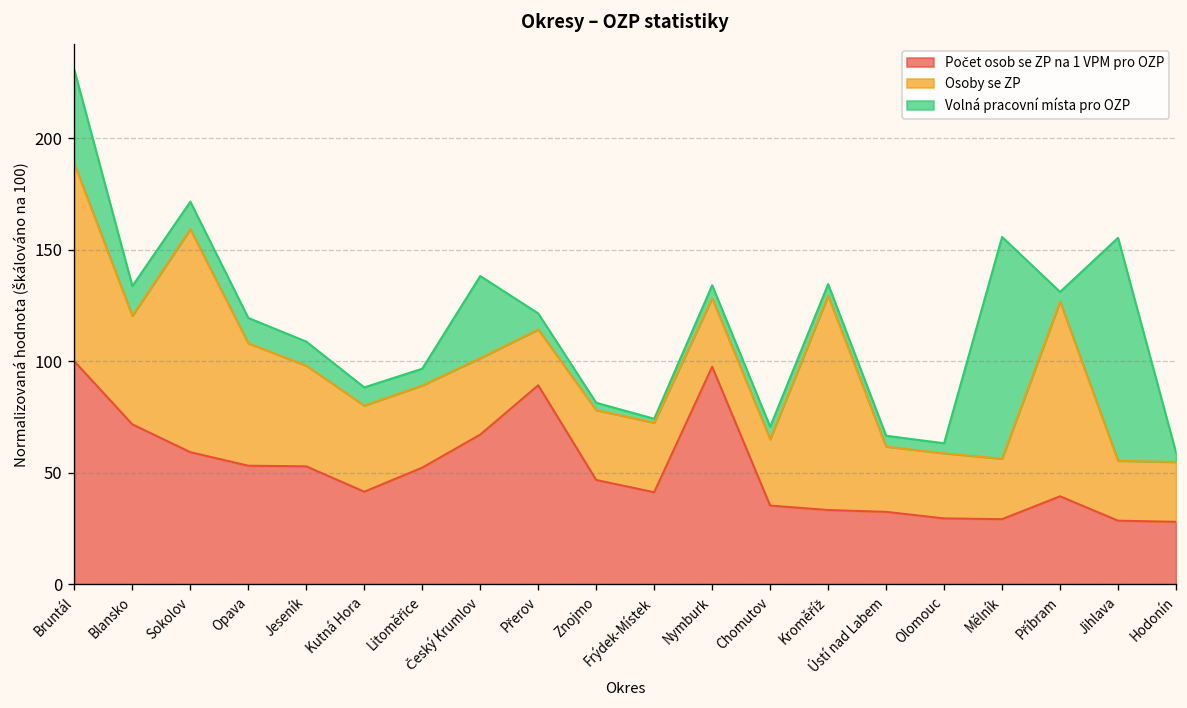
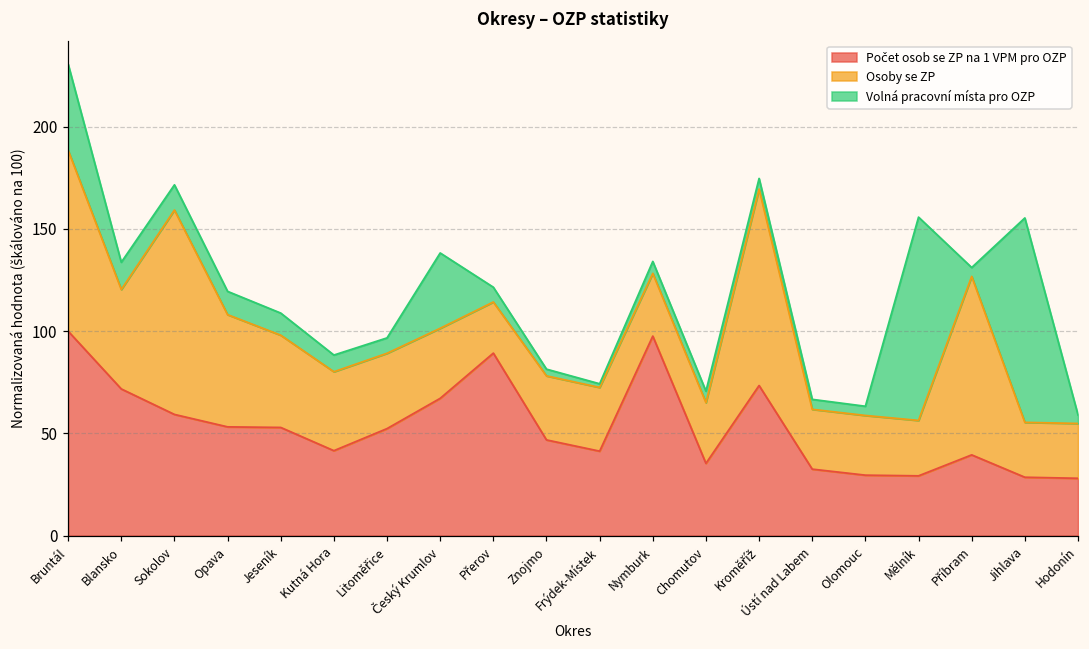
  {
    "Počet osob se ZP na 1 VPM pro OZP": {
      "Bruntál": 100,
      "Blansko": 72,
      "Sokolov": 59,
      "Opava": 53,
      "Jeseník": 53,
      "Kutná Hora": 42,
      "Litoměřice": 52,
      "Český Krumlov": 67,
      "Přerov": 89,
      "Znojmo": 47,
      "Frýdek-Místek": 41,
      "Nymburk": 98,
      "Chomutov": 35,
-     "Kroměříž": 33,
+     "Kroměříž": 73,
      "Ústí nad Labem": 32,
      "Olomouc": 30,
      "Mělník": 29,
      "Příbram": 39,
      "Jihlava": 29,
      "Hodonín": 28
    },
    "Osoby se ZP": {
      "Bruntál": 89,
      "Blansko": 49,
      "Sokolov": 100,
      "Opava": 55,
      "Jeseník": 45,
      "Kutná Hora": 39,
      "Litoměřice": 37,
      "Český Krumlov": 34,
      "Přerov": 25,
      "Znojmo": 31,
      "Frýdek-Místek": 31,
      "Nymburk": 31,
      "Chomutov": 30,
      "Kroměříž": 96,
      "Ústí nad Labem": 29,
      "Olomouc": 29,
      "Mělník": 27,
      "Příbram": 87,
      "Jihlava": 27,
      "Hodonín": 27
    },
    "Volná pracovní místa pro OZP": {
      "Bruntál": 42,
      "Blansko": 13,
      "Sokolov": 12,
      "Opava": 11,
      "Jeseník": 11,
      "Kutná Hora": 8,
      "Litoměřice": 8,
      "Český Krumlov": 37,
      "Přerov": 7,
      "Znojmo": 3,
      "Frýdek-Místek": 2,
      "Nymburk": 6,
      "Chomutov": 6,
      "Kroměříž": 5,
      "Ústí nad Labem": 5,
      "Olomouc": 5,
      "Mělník": 99,
      "Příbram": 4,
      "Jihlava": 100,
      "Hodonín": 4
    }
  }
